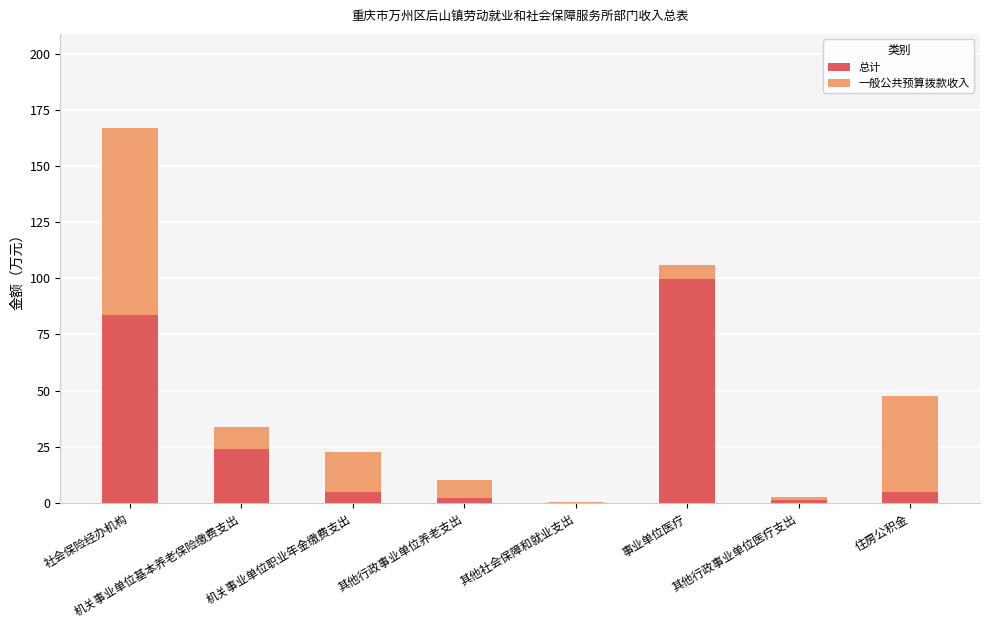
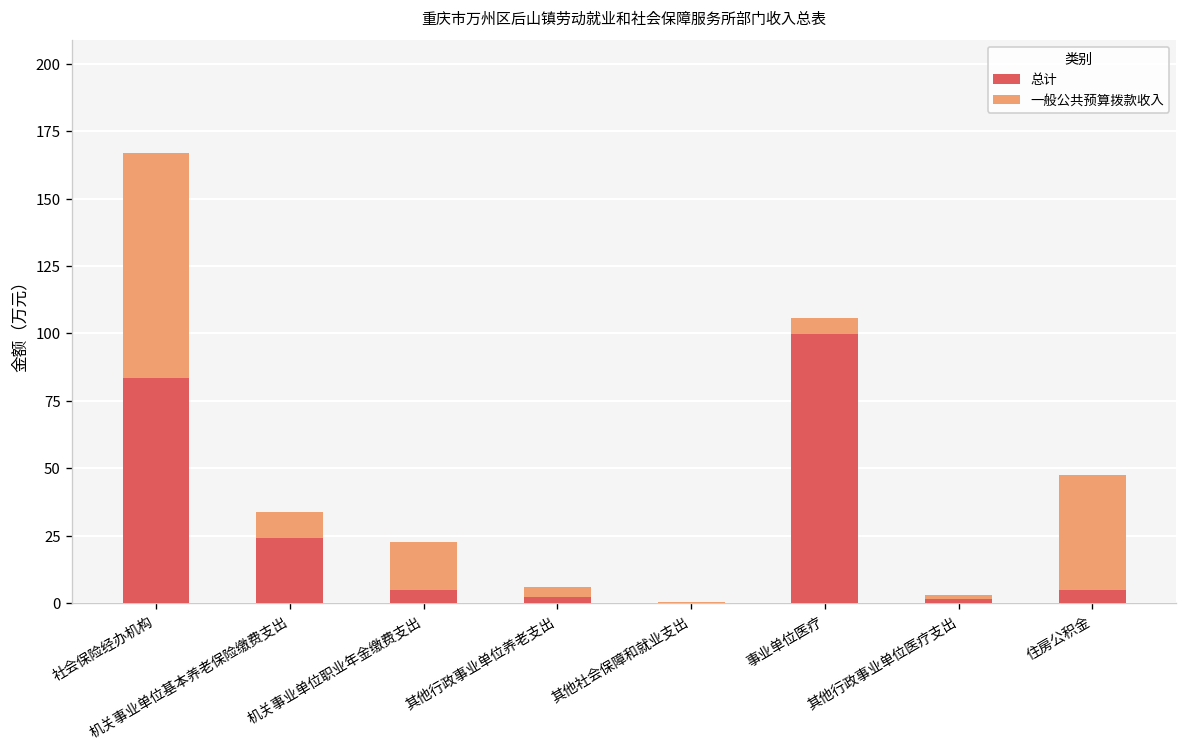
  {
    "总计": {
      "社会保险经办机构": 84,
      "机关事业单位基本养老保险缴费支出": 24,
      "机关事业单位职业年金缴费支出": 5,
      "其他行政事业单位养老支出": 2,
      "事业单位医疗": 100,
      "其他行政事业单位医疗支出": 1,
      "住房公积金": 5
    },
    "一般公共预算拨款收入": {
      "社会保险经办机构": 84,
      "机关事业单位基本养老保险缴费支出": 10,
      "机关事业单位职业年金缴费支出": 18,
-     "其他行政事业单位养老支出": 8,
+     "其他行政事业单位养老支出": 4,
      "事业单位医疗": 6,
      "其他行政事业单位医疗支出": 1,
      "住房公积金": 43
    }
  }
